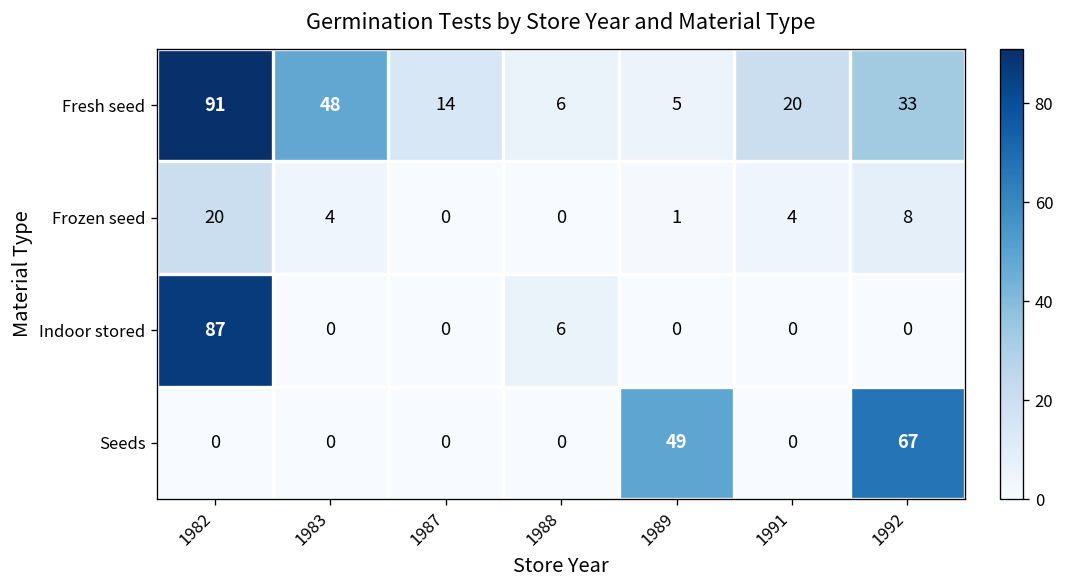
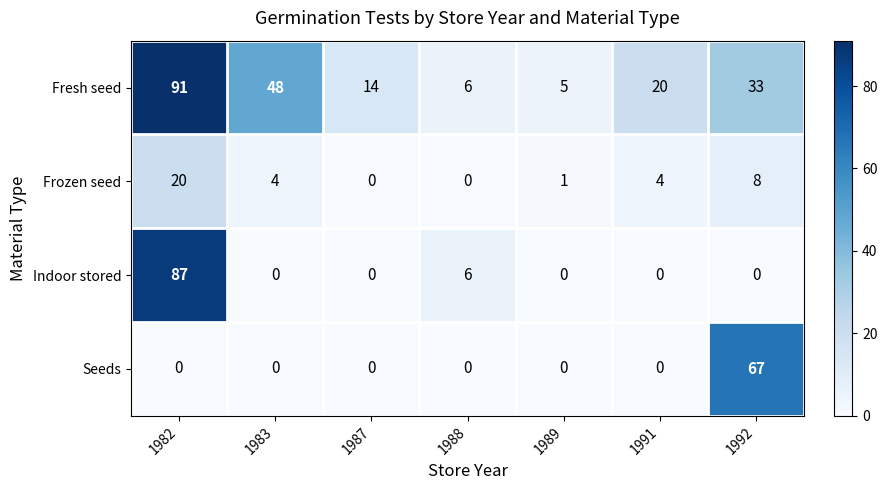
  {
    "Fresh seed": {
      "1982": 91,
      "1983": 48,
      "1987": 14,
      "1988": 6,
      "1989": 5,
      "1991": 20,
      "1992": 33
    },
    "Frozen seed": {
      "1982": 20,
      "1983": 4,
      "1987": 0,
      "1988": 0,
      "1989": 1,
      "1991": 4,
      "1992": 8
    },
    "Indoor stored": {
      "1982": 87,
      "1983": 0,
      "1987": 0,
      "1988": 6,
      "1989": 0,
      "1991": 0,
      "1992": 0
    },
    "Seeds": {
      "1982": 0,
      "1983": 0,
      "1987": 0,
      "1988": 0,
-     "1989": 49,
+     "1989": 0,
      "1991": 0,
      "1992": 67
    }
  }
